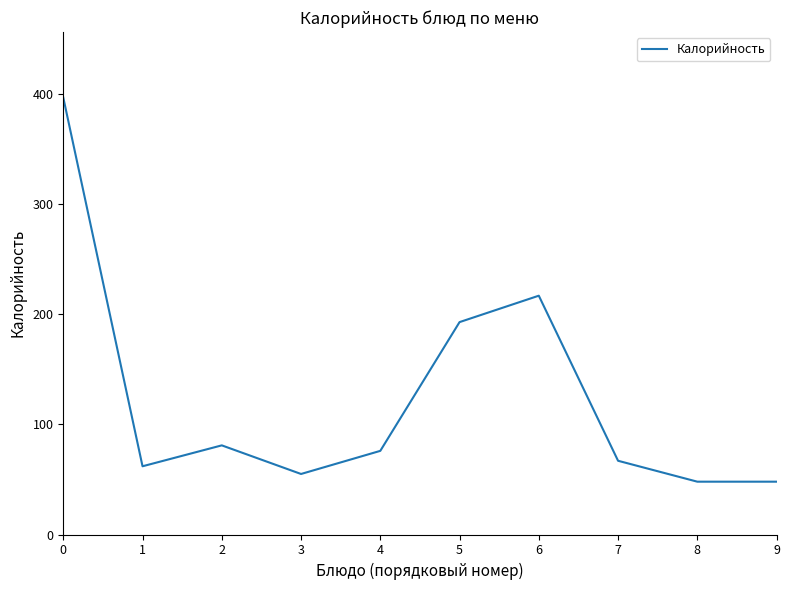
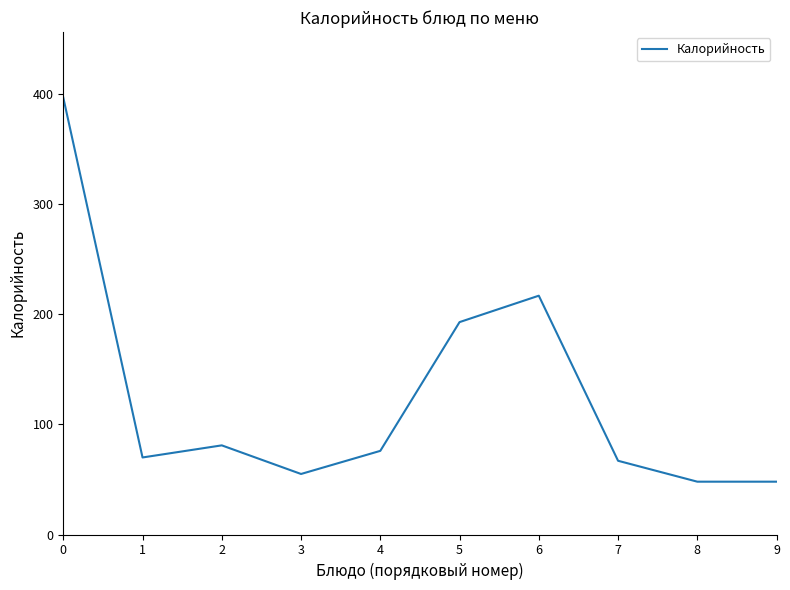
  {
    "0": 397,
-   "1": 62,
+   "1": 70,
    "2": 81,
    "3": 55,
    "4": 76,
    "5": 193,
    "6": 217,
    "7": 67,
    "8": 48,
    "9": 48
  }
